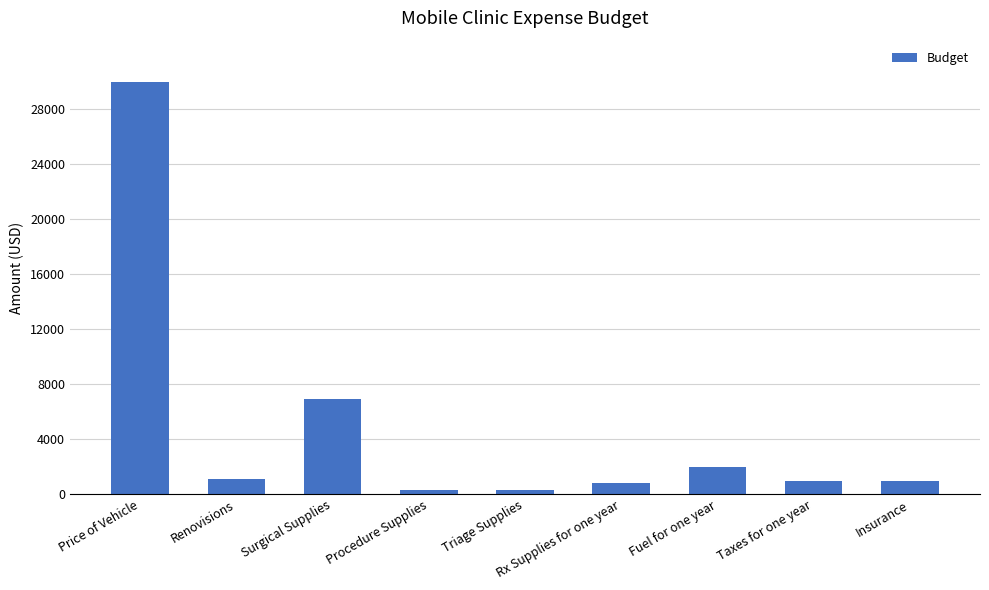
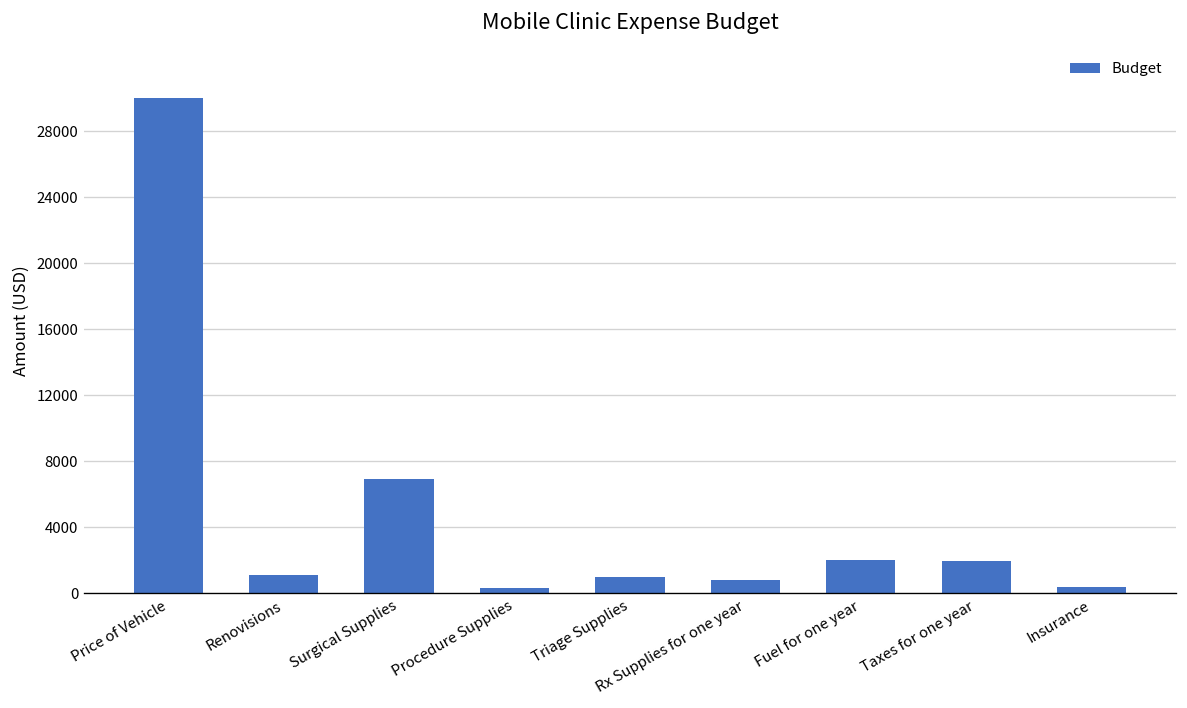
  {
    "Price of Vehicle": 30000,
    "Renovisions": 1100,
    "Surgical Supplies": 6900,
    "Procedure Supplies": 300,
-   "Triage Supplies": 300,
+   "Triage Supplies": 1000,
    "Rx Supplies for one year": 800,
    "Fuel for one year": 2000,
-   "Taxes for one year": 1000,
-   "Insurance": 1000
+   "Taxes for one year": 1900,
+   "Insurance": 400
  }
